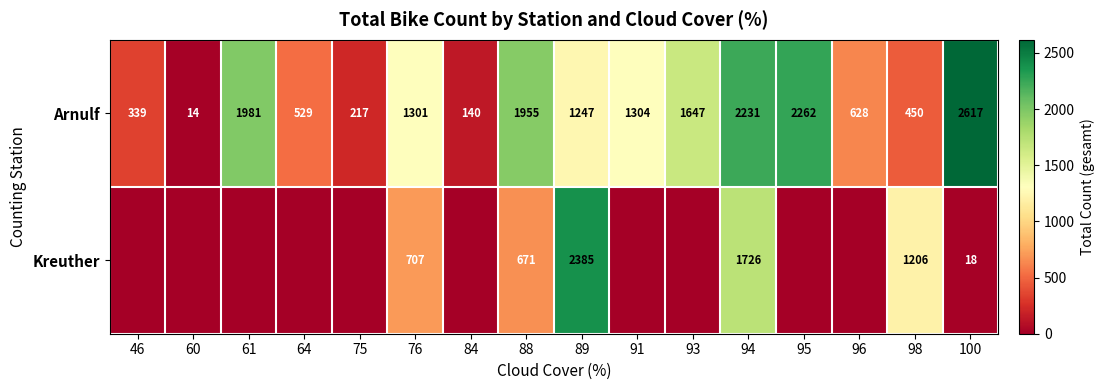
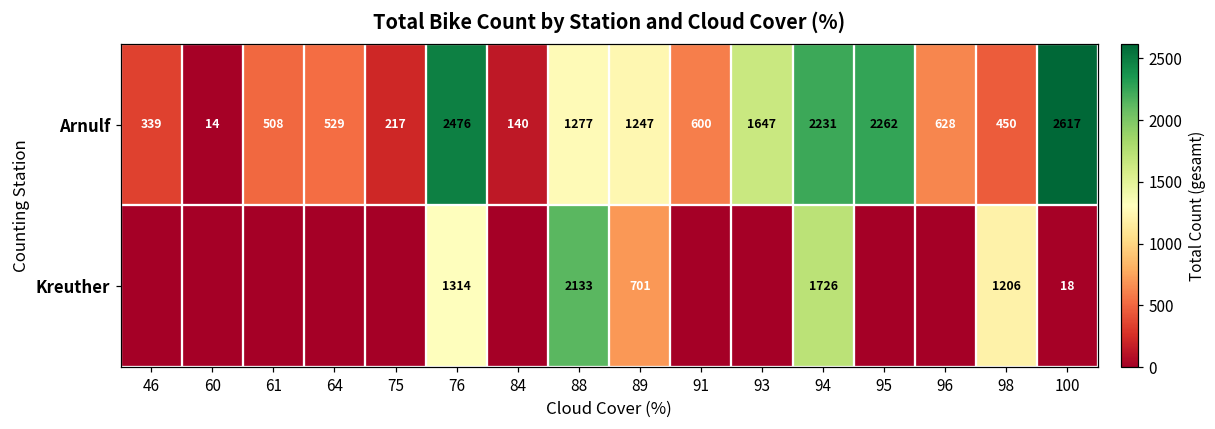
  {
    "Arnulf": {
      "46": 339,
      "60": 14,
-     "61": 1981,
+     "61": 508,
      "64": 529,
      "75": 217,
-     "76": 1301,
+     "76": 2476,
      "84": 140,
-     "88": 1955,
+     "88": 1277,
      "89": 1247,
-     "91": 1304,
+     "91": 600,
      "93": 1647,
      "94": 2231,
      "95": 2262,
      "96": 628,
      "98": 450,
      "100": 2617
    },
    "Kreuther": {
-     "76": 707,
-     "88": 671,
-     "89": 2385,
+     "76": 1314,
+     "88": 2133,
+     "89": 701,
      "94": 1726,
      "98": 1206,
      "100": 18
    }
  }
